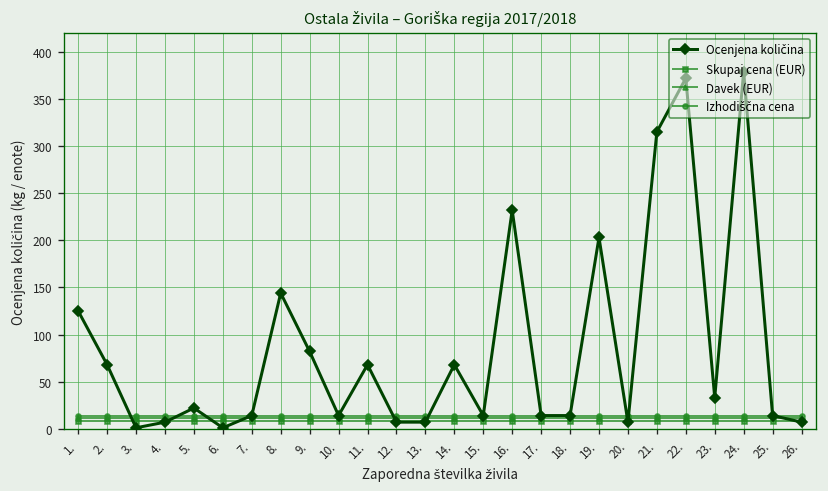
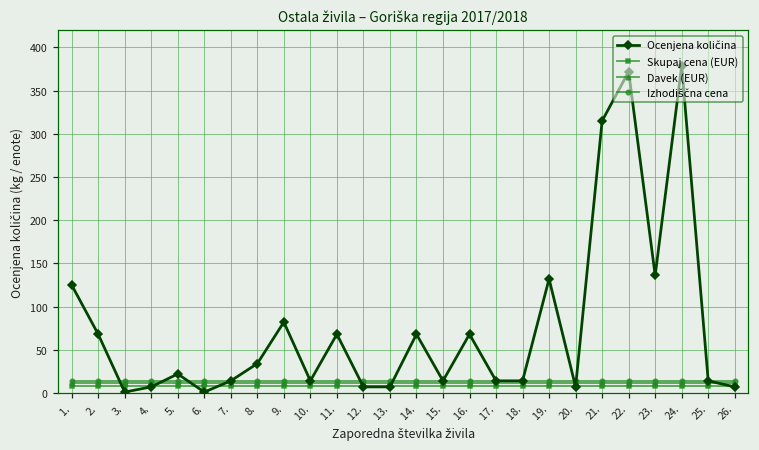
  {
    "Ocenjena količina": {
      "1.": 130,
      "2.": 70,
      "3.": 0,
      "5.": 20,
      "6.": 0,
-     "8.": 140,
+     "8.": 30,
      "9.": 80,
      "11.": 70,
      "14.": 70,
-     "16.": 230,
-     "19.": 200,
+     "16.": 70,
+     "19.": 130,
      "21.": 320,
-     "23.": 30
+     "23.": 140
    }
  }
